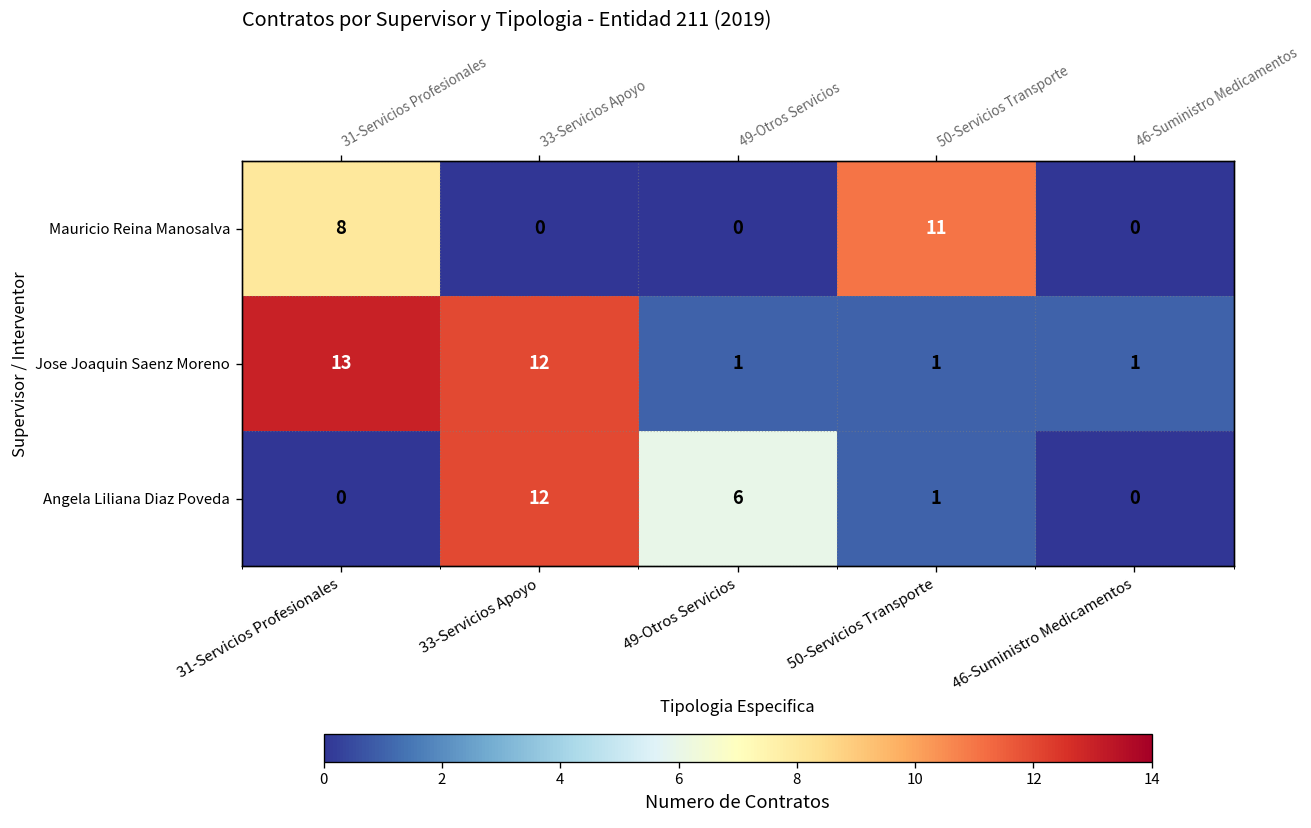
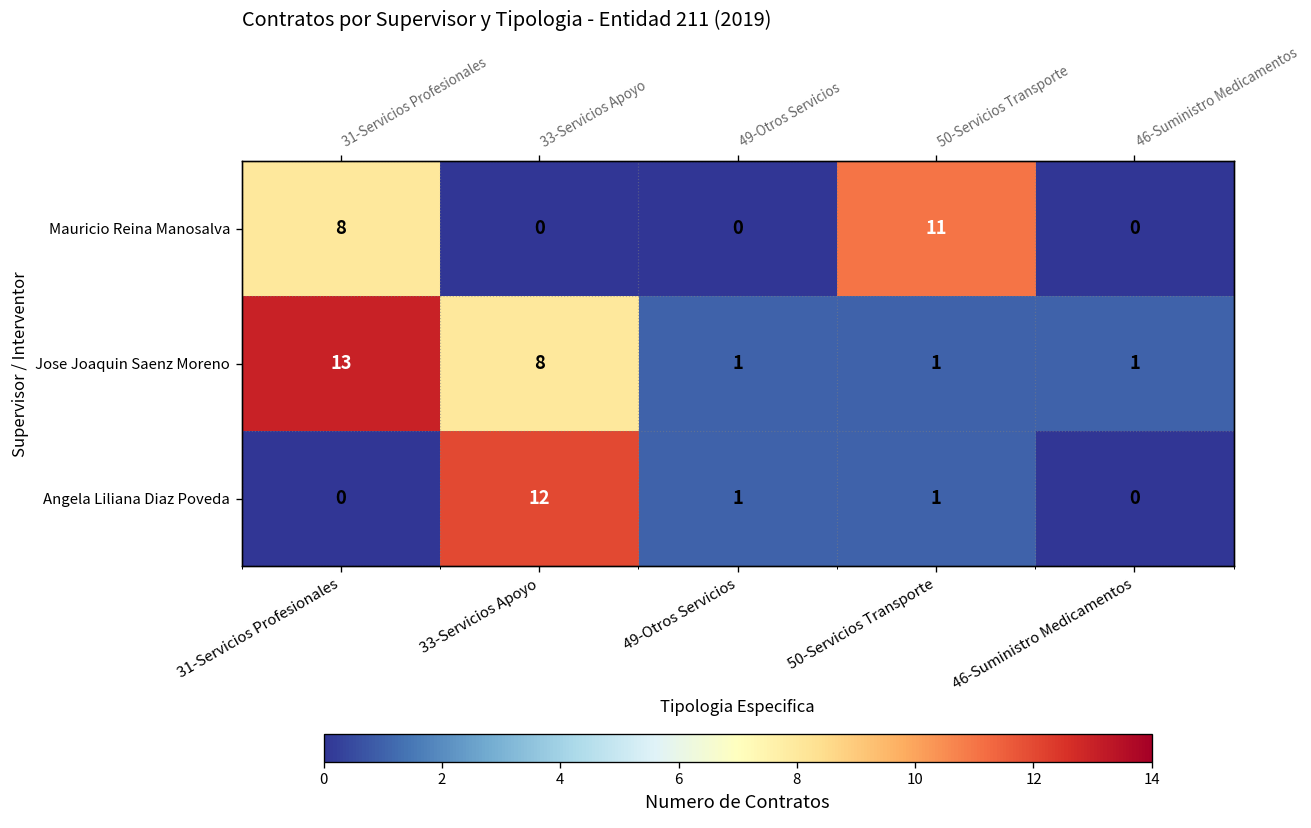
  {
    "Mauricio Reina Manosalva": {
      "31-Servicios Profesionales": 8,
      "33-Servicios Apoyo": 0,
      "49-Otros Servicios": 0,
      "50-Servicios Transporte": 11,
      "46-Suministro Medicamentos": 0
    },
    "Jose Joaquin Saenz Moreno": {
      "31-Servicios Profesionales": 13,
-     "33-Servicios Apoyo": 12,
+     "33-Servicios Apoyo": 8,
      "49-Otros Servicios": 1,
      "50-Servicios Transporte": 1,
      "46-Suministro Medicamentos": 1
    },
    "Angela Liliana Diaz Poveda": {
      "31-Servicios Profesionales": 0,
      "33-Servicios Apoyo": 12,
-     "49-Otros Servicios": 6,
+     "49-Otros Servicios": 1,
      "50-Servicios Transporte": 1,
      "46-Suministro Medicamentos": 0
    }
  }
